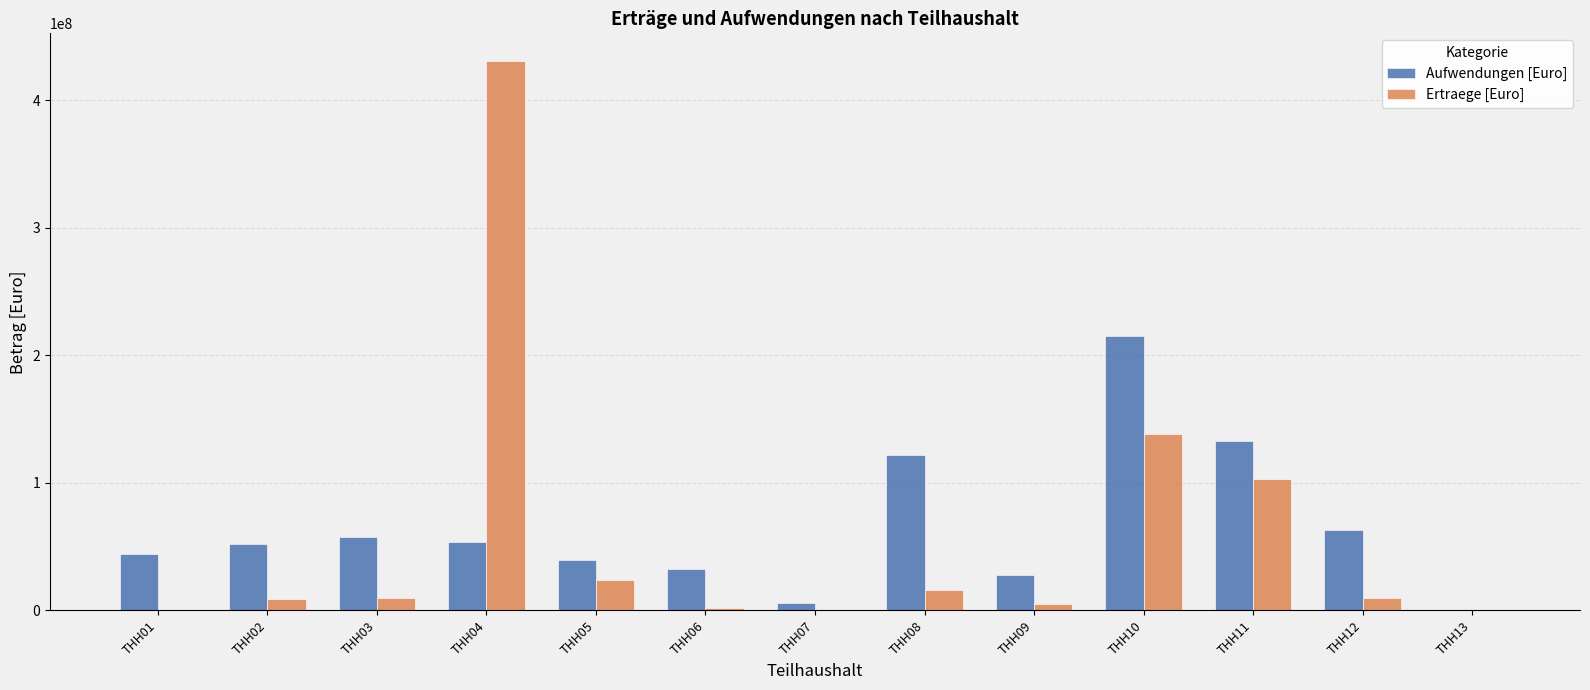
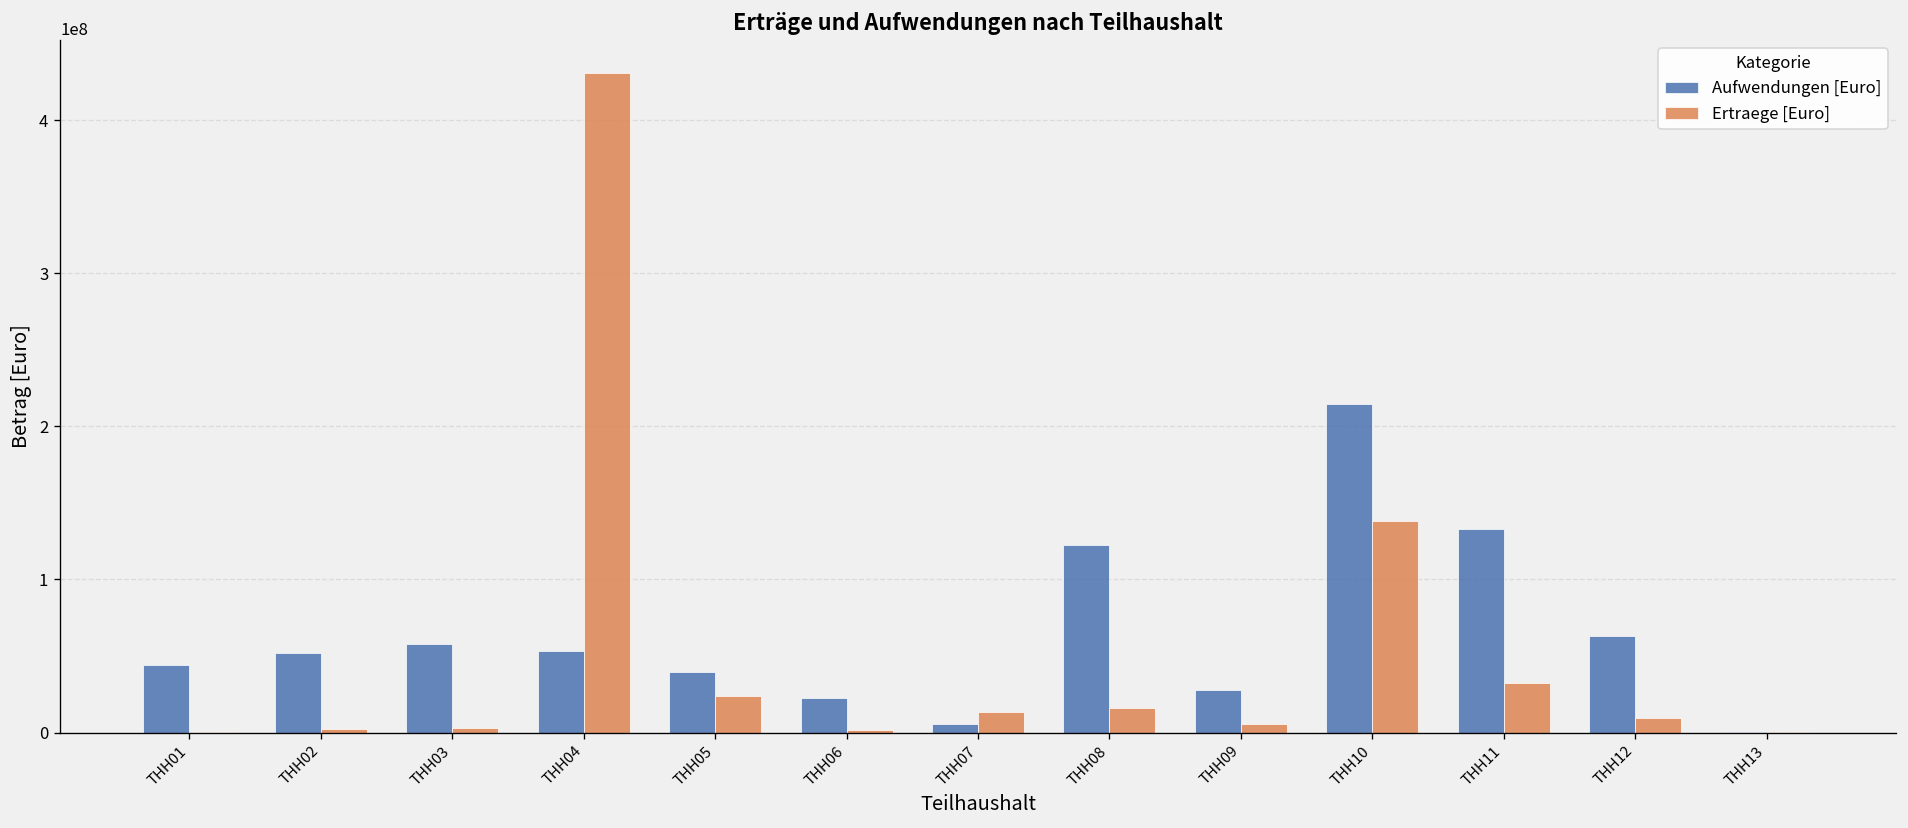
  {
    "Aufwendungen [Euro]": {
      "THH01": 44000000,
      "THH02": 52000000,
      "THH03": 58000000,
      "THH04": 53000000,
      "THH05": 39000000,
-     "THH06": 33000000,
+     "THH06": 23000000,
      "THH07": 6000000,
      "THH08": 122000000,
      "THH09": 28000000,
      "THH10": 215000000,
      "THH11": 133000000,
      "THH12": 63000000
    },
    "Ertraege [Euro]": {
-     "THH02": 9000000,
-     "THH03": 10000000,
+     "THH02": 2000000,
+     "THH03": 3000000,
      "THH04": 431000000,
      "THH05": 24000000,
-     "THH07": 1000000,
+     "THH07": 13000000,
      "THH08": 16000000,
      "THH09": 5000000,
      "THH10": 138000000,
-     "THH11": 103000000,
+     "THH11": 32000000,
      "THH12": 10000000
    }
  }
